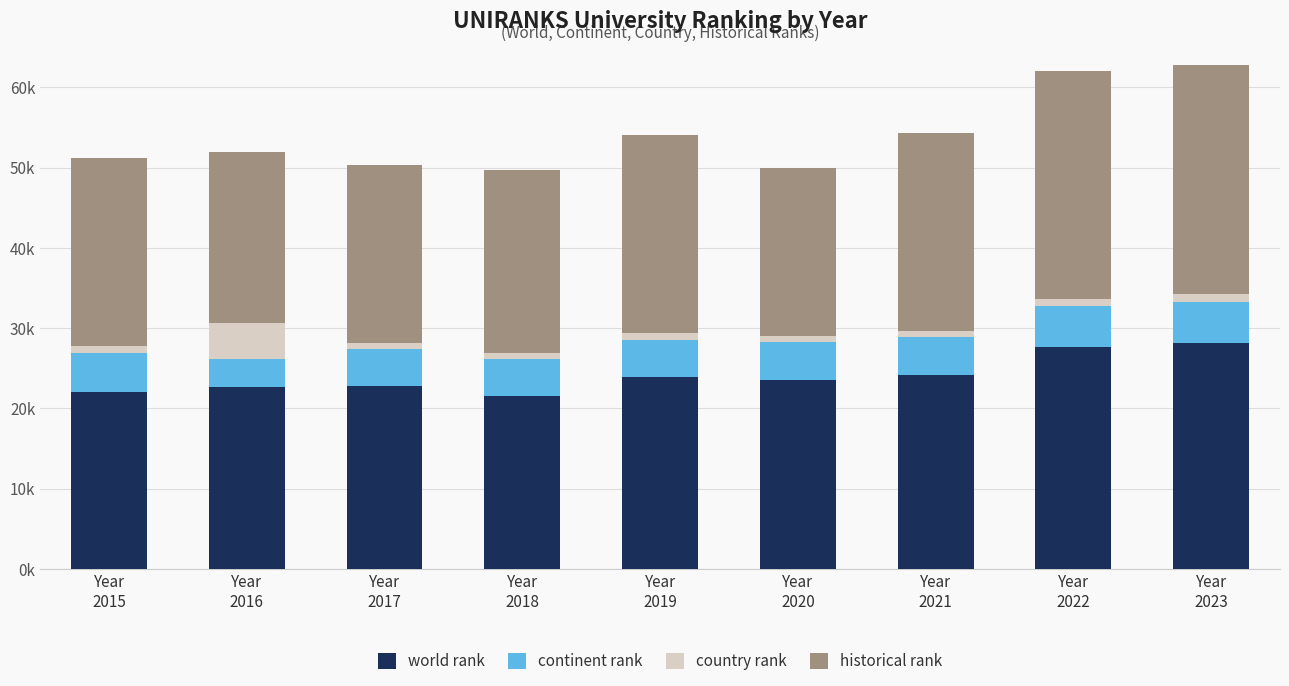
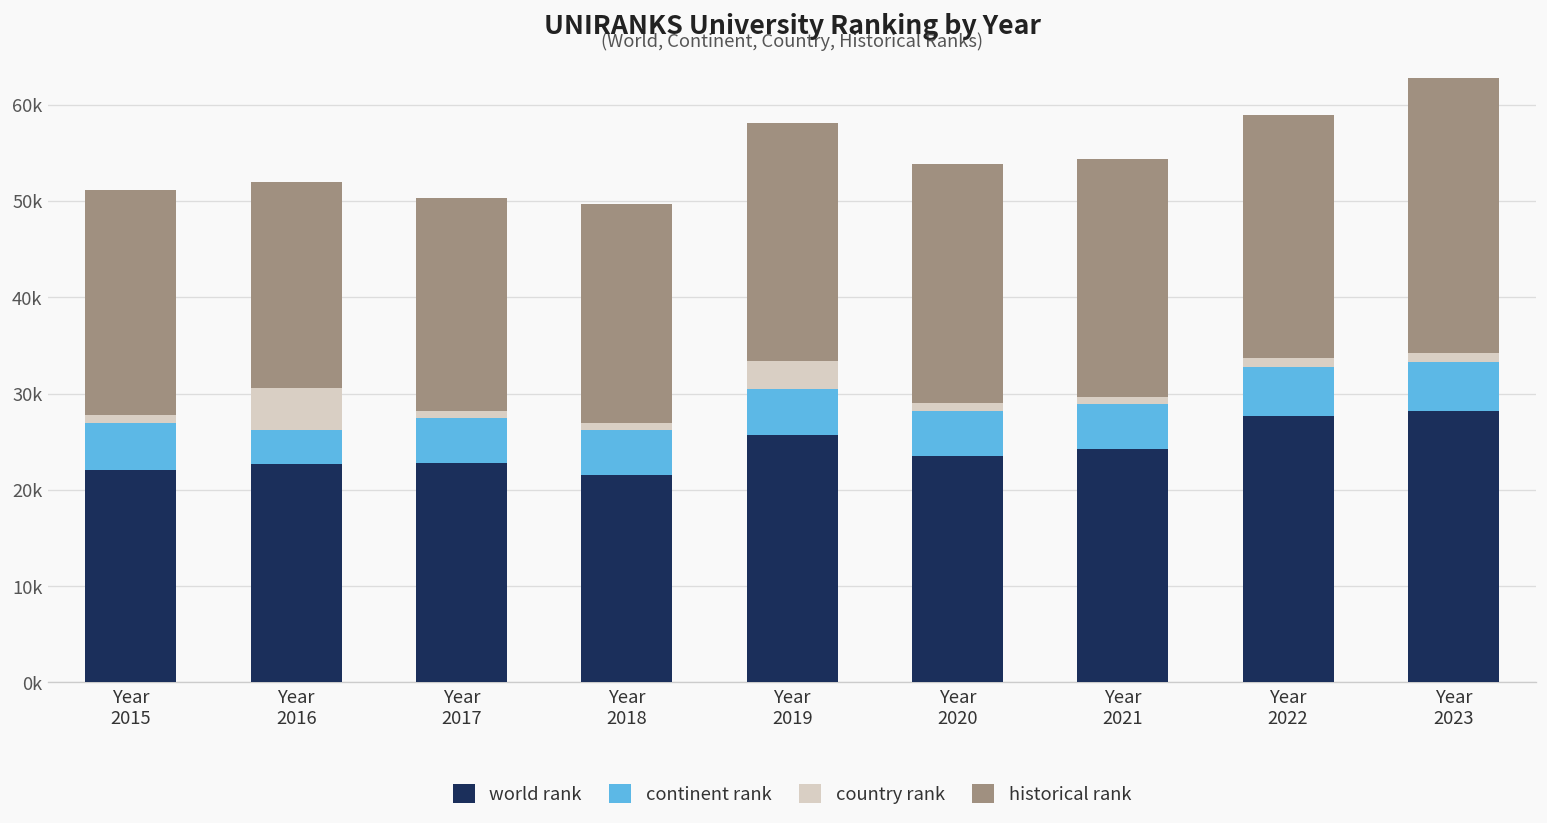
  {
    "world rank": {
      "Year 2015": 22000,
      "Year 2016": 23000,
      "Year 2017": 23000,
      "Year 2018": 21000,
-     "Year 2019": 24000,
+     "Year 2019": 26000,
      "Year 2020": 23000,
      "Year 2021": 24000,
      "Year 2022": 28000,
      "Year 2023": 28000
    },
    "continent rank": {
      "Year 2015": 5000,
      "Year 2016": 3000,
      "Year 2017": 5000,
      "Year 2018": 5000,
      "Year 2019": 5000,
      "Year 2020": 5000,
      "Year 2021": 5000,
      "Year 2022": 5000,
      "Year 2023": 5000
    },
    "country rank": {
      "Year 2015": 1000,
      "Year 2016": 4000,
      "Year 2017": 1000,
      "Year 2018": 1000,
-     "Year 2019": 1000,
+     "Year 2019": 3000,
      "Year 2020": 1000,
      "Year 2021": 1000,
      "Year 2022": 1000,
      "Year 2023": 1000
    },
    "historical rank": {
      "Year 2015": 23000,
      "Year 2016": 21000,
      "Year 2017": 22000,
      "Year 2018": 23000,
      "Year 2019": 25000,
-     "Year 2020": 21000,
+     "Year 2020": 25000,
      "Year 2021": 25000,
-     "Year 2022": 28000,
+     "Year 2022": 25000,
      "Year 2023": 29000
    }
  }
